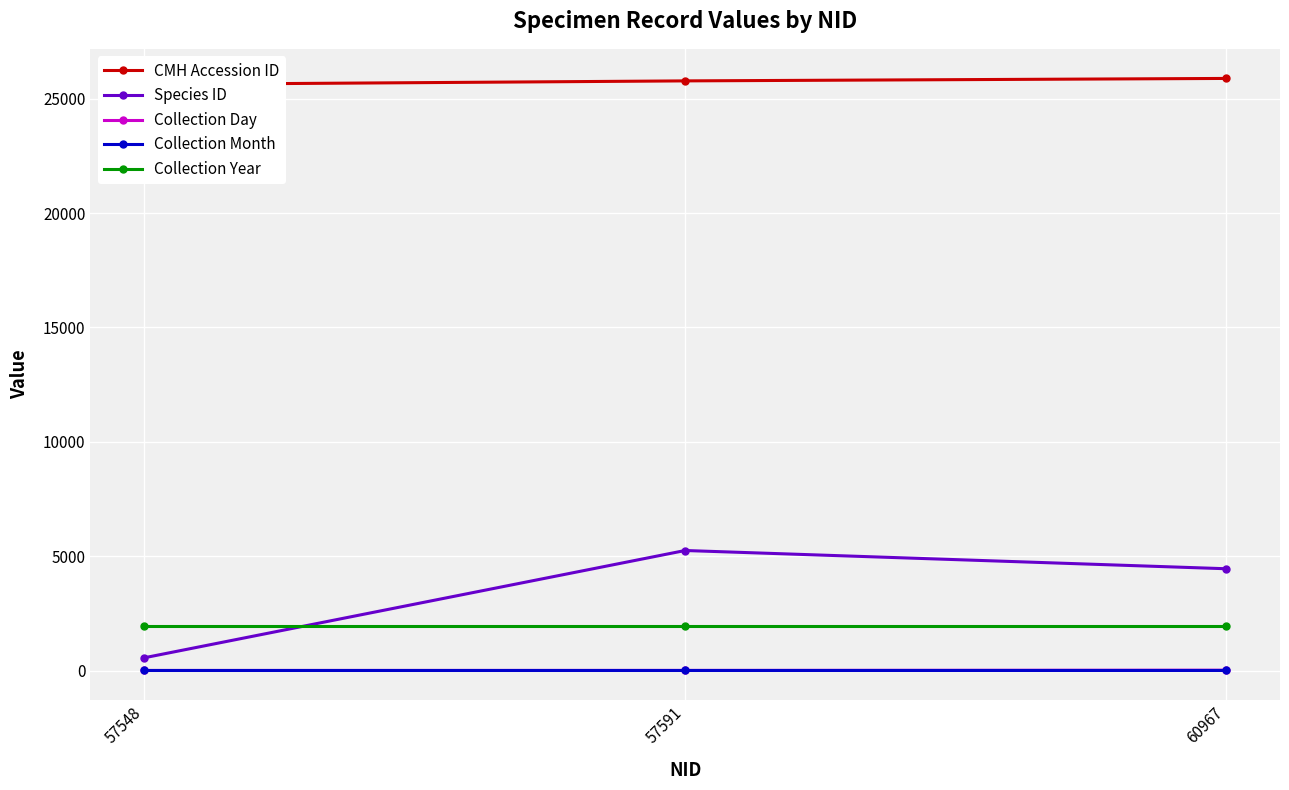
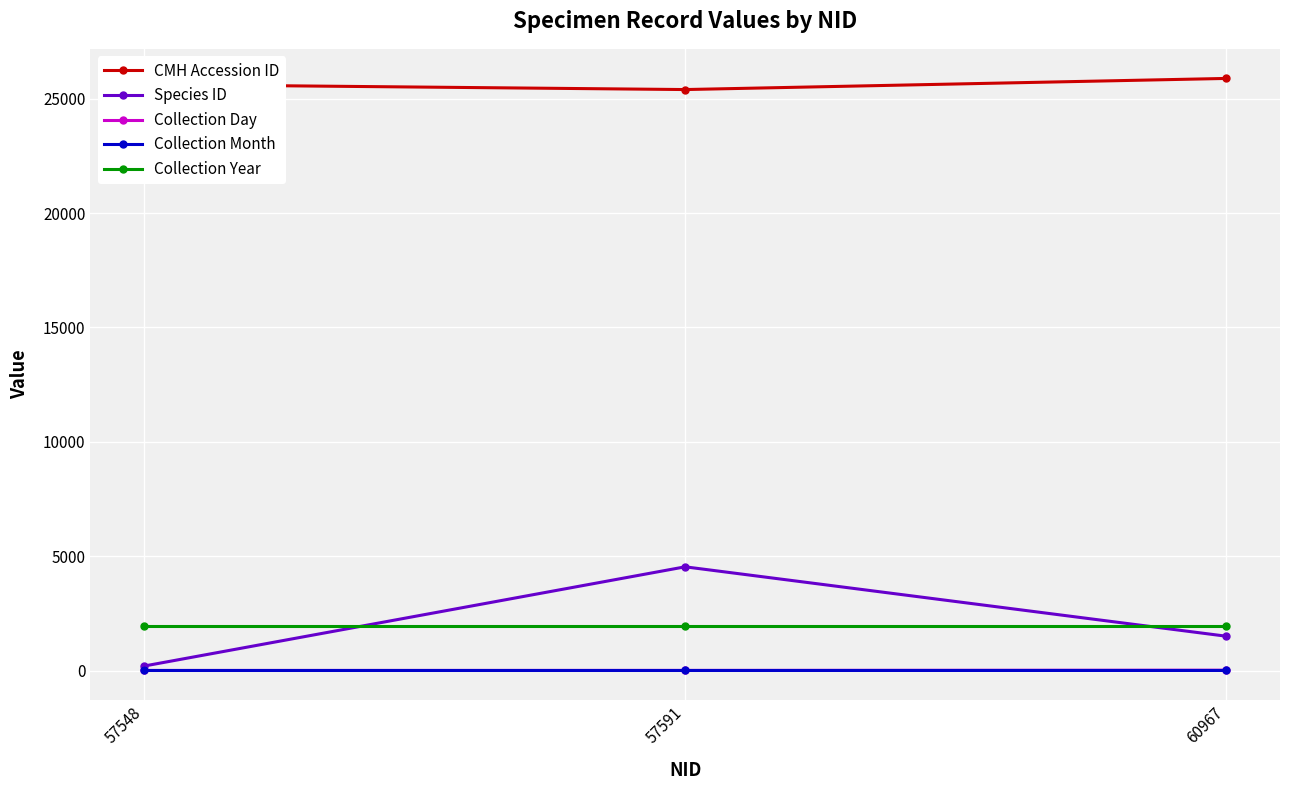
  {
    "CMH Accession ID": {
-     "57591": 25800,
+     "57591": 25400,
      "60967": 25900
    },
    "Species ID": {
-     "57548": 600,
-     "57591": 5300,
-     "60967": 4500
+     "57548": 200,
+     "57591": 4500,
+     "60967": 1500
    },
    "Collection Month": {
      "57548": 0,
      "57591": 0,
      "60967": 0
    },
    "Collection Year": {
      "57548": 2000,
      "57591": 2000,
      "60967": 2000
    }
  }
